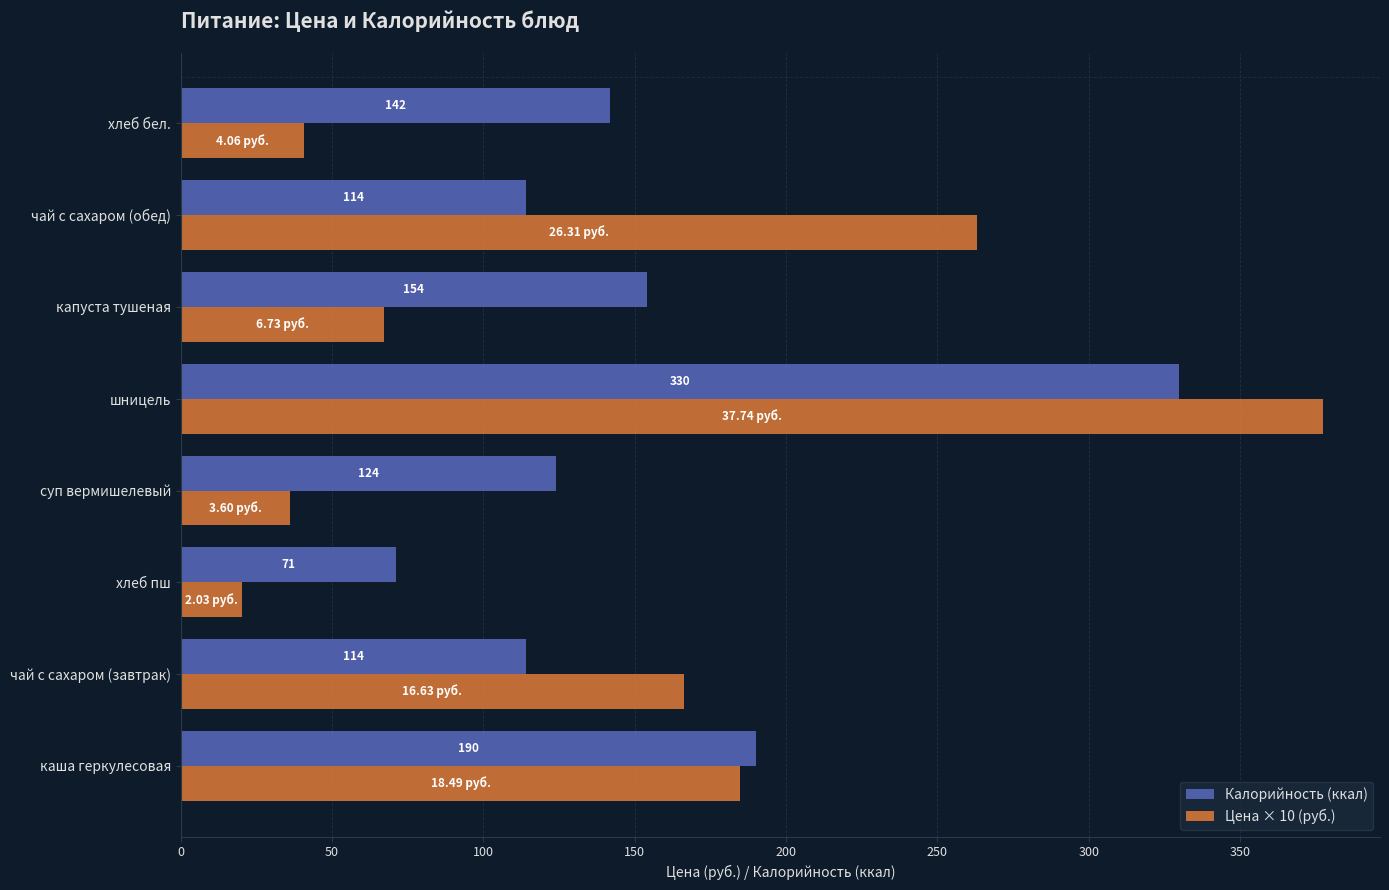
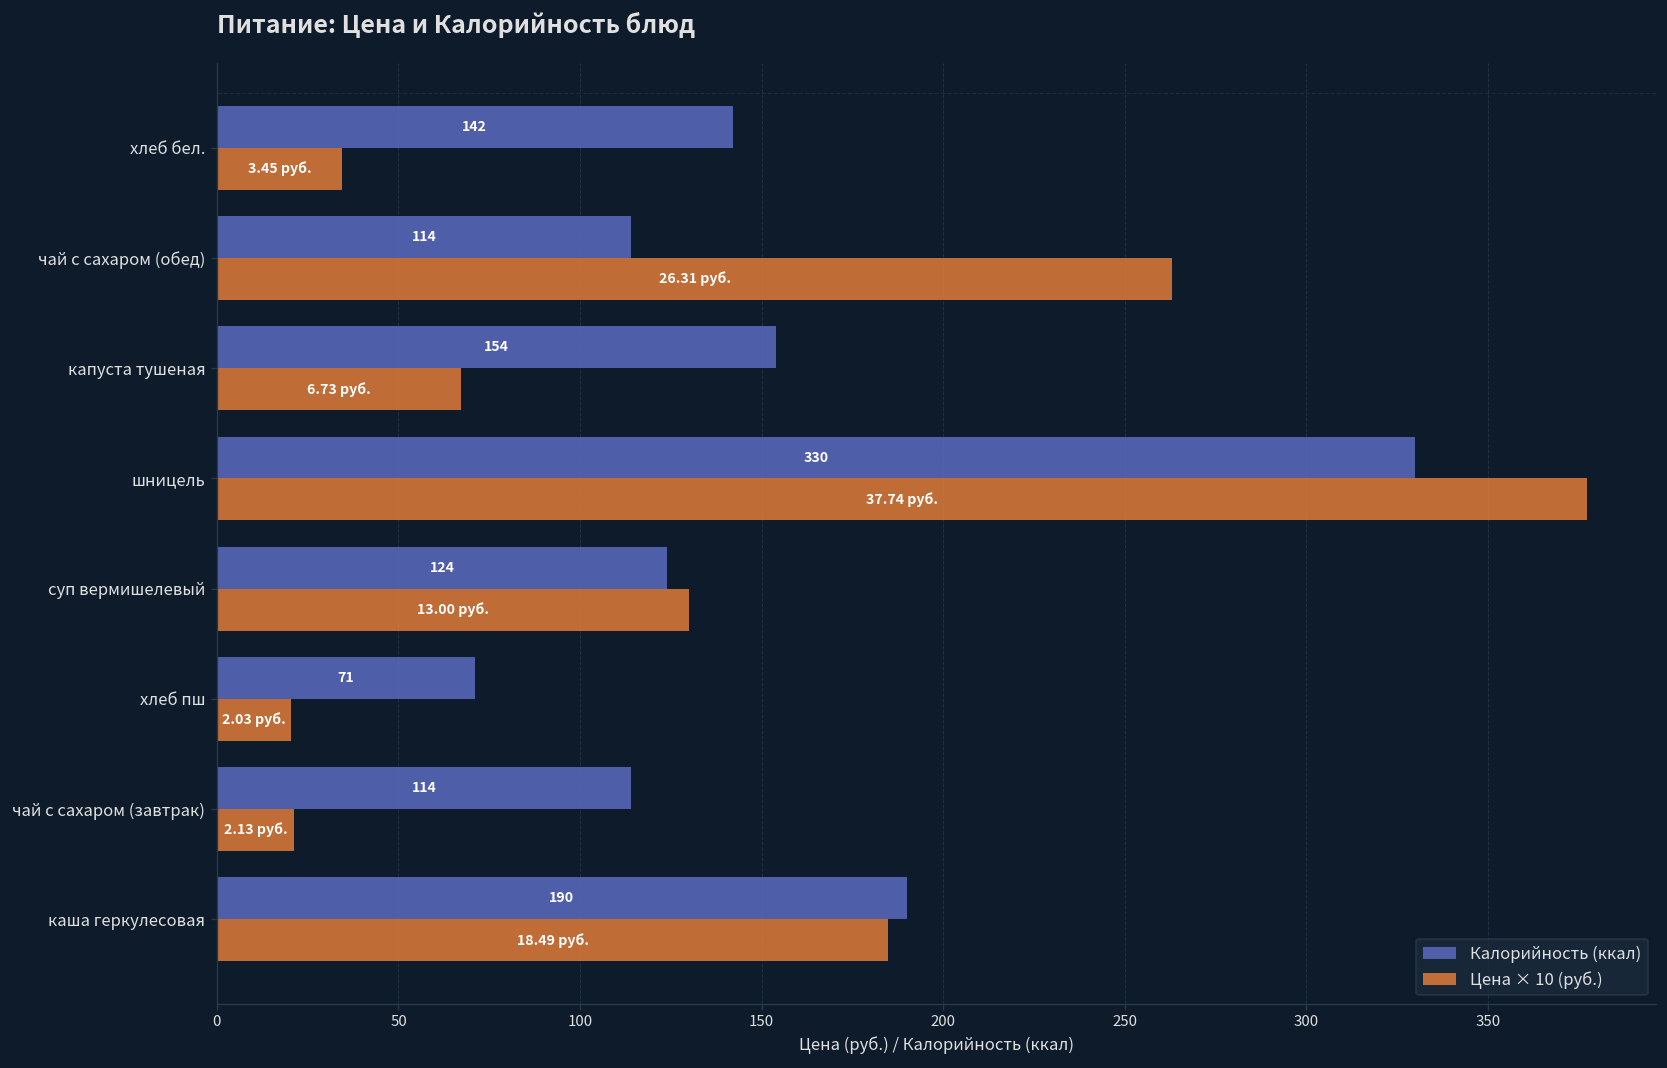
  {
    "Калорийность (ккал)": {
      "хлеб бел.": 142,
      "чай с сахаром (обед)": 114,
      "капуста тушеная": 154,
      "шницель": 330,
      "суп вермишелевый": 124,
      "хлеб пш": 71,
      "чай с сахаром (завтрак)": 114,
      "каша геркулесовая": 190
    },
    "Цена × 10 (руб.)": {
-     "хлеб бел.": 4.06,
-     "суп вермишелевый": 3.60,
-     "чай с сахаром (завтрак)": 16.63
+     "хлеб бел.": 3.45,
+     "суп вермишелевый": 13.00,
+     "чай с сахаром (завтрак)": 2.13
    }
  }
